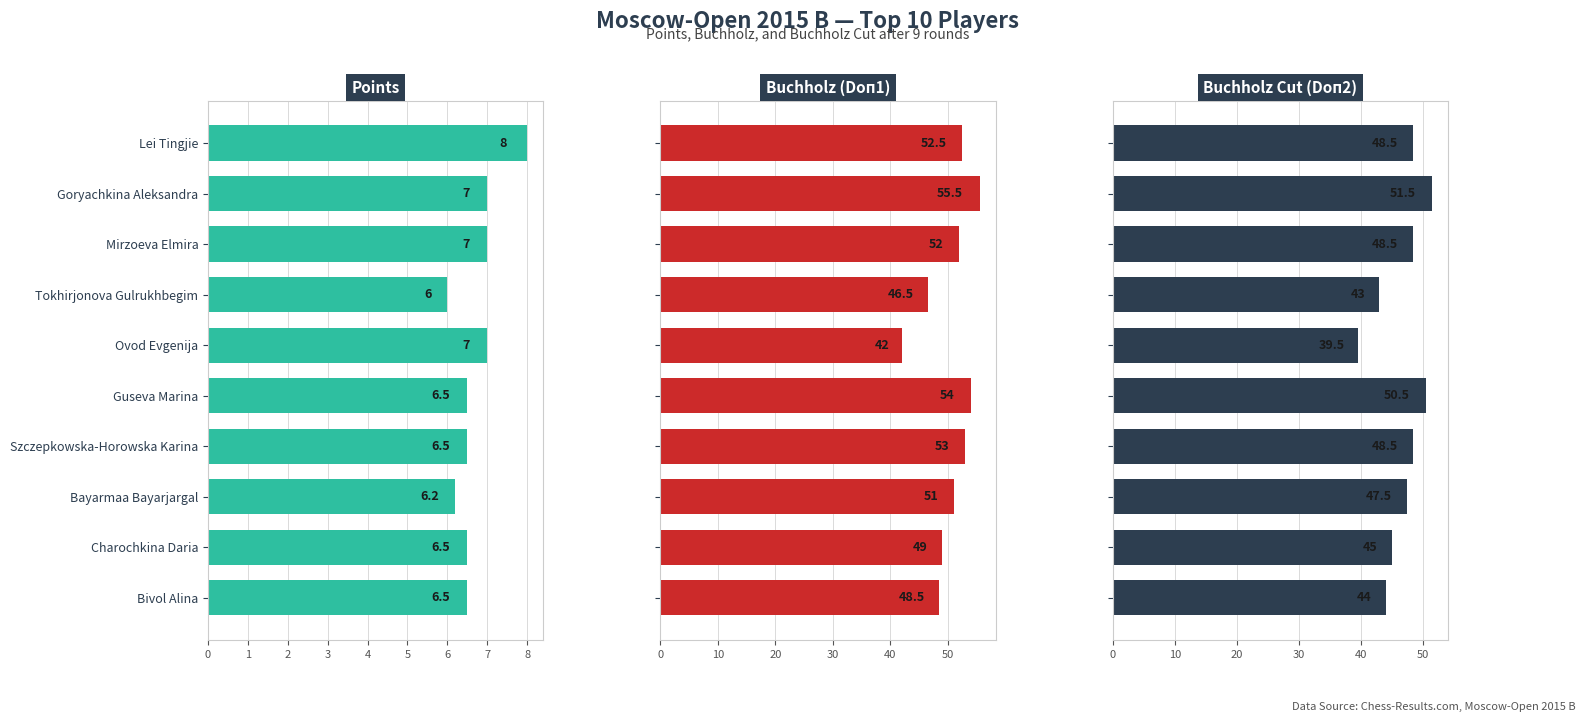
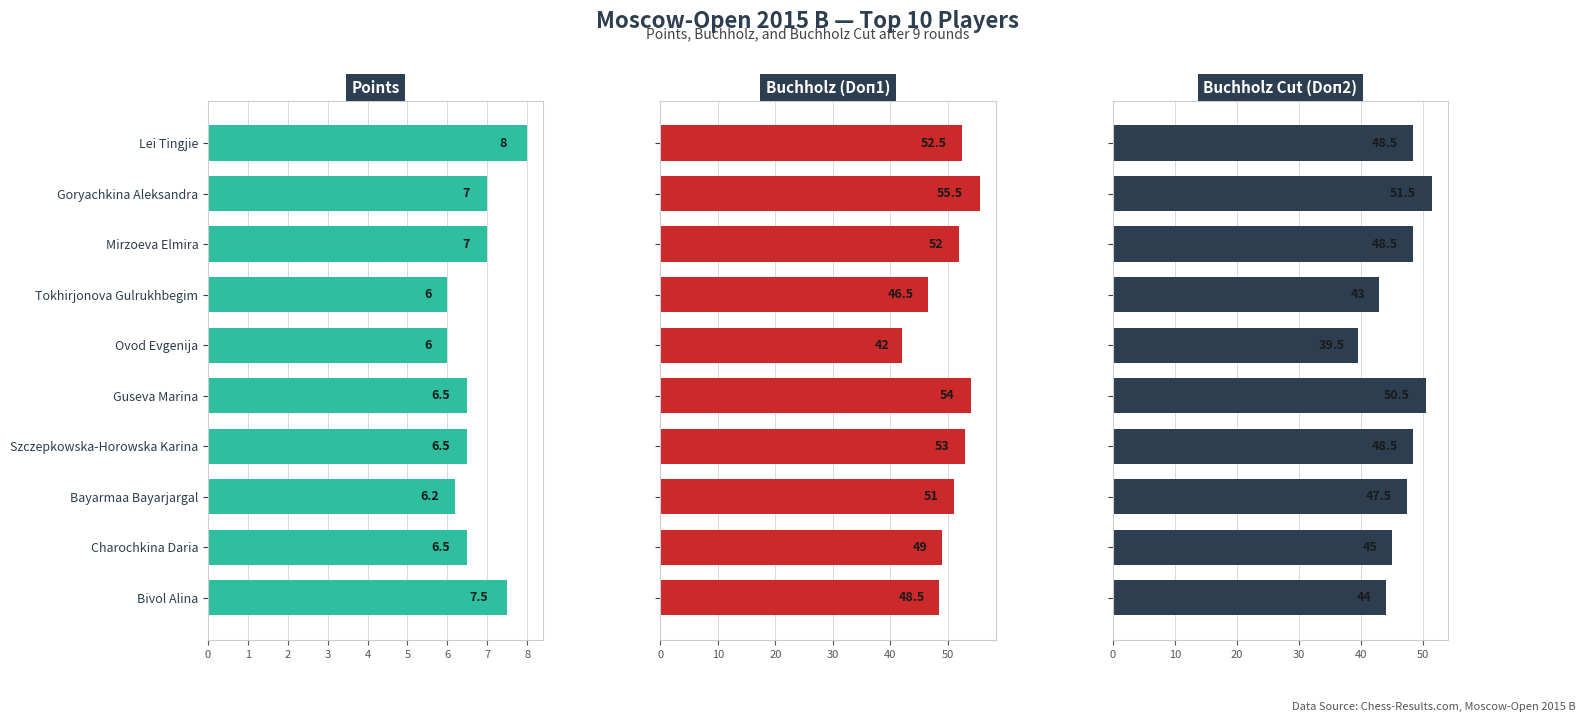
  {
    "Points": {
      "Lei Tingjie": 8,
      "Goryachkina Aleksandra": 7,
      "Mirzoeva Elmira": 7,
      "Tokhirjonova Gulrukhbegim": 6,
-     "Ovod Evgenija": 7,
+     "Ovod Evgenija": 6,
      "Guseva Marina": 6.5,
      "Szczepkowska-Horowska Karina": 6.5,
      "Bayarmaa Bayarjargal": 6.2,
      "Charochkina Daria": 6.5,
-     "Bivol Alina": 6.5
+     "Bivol Alina": 7.5
    }
  }
